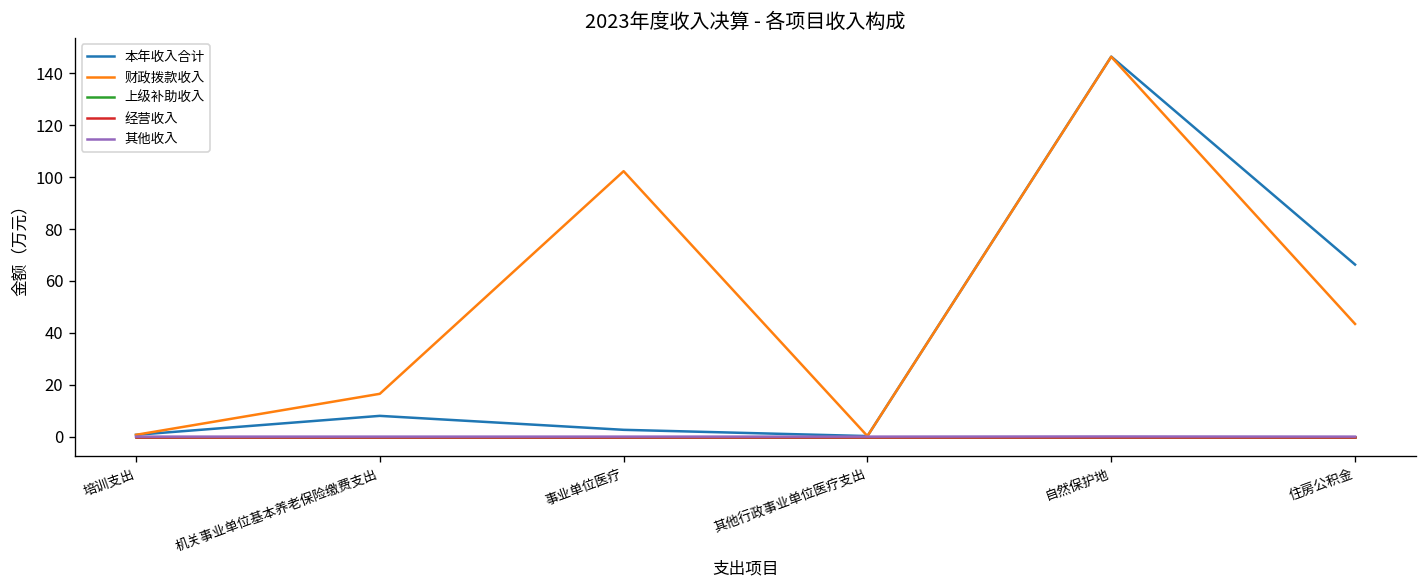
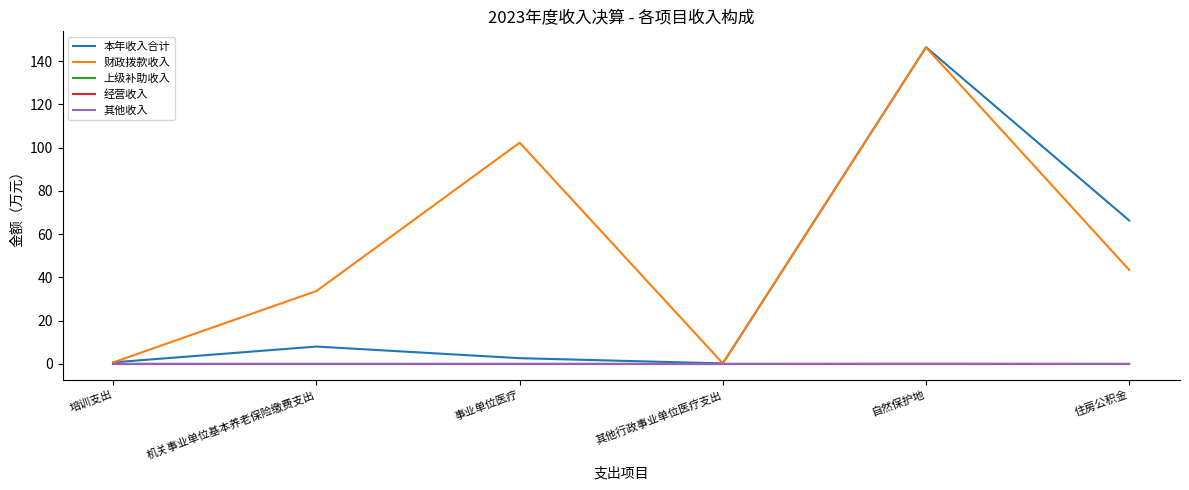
  {
    "本年收入合计": {
      "机关事业单位基本养老保险缴费支出": 8,
      "事业单位医疗": 3,
      "住房公积金": 66
    },
    "财政拨款收入": {
-     "机关事业单位基本养老保险缴费支出": 17,
+     "机关事业单位基本养老保险缴费支出": 34,
      "事业单位医疗": 102,
      "住房公积金": 43
    },
    "其他收入": {
      "机关事业单位基本养老保险缴费支出": 0,
      "事业单位医疗": 0,
      "自然保护地": 0,
      "住房公积金": 0
    }
  }
